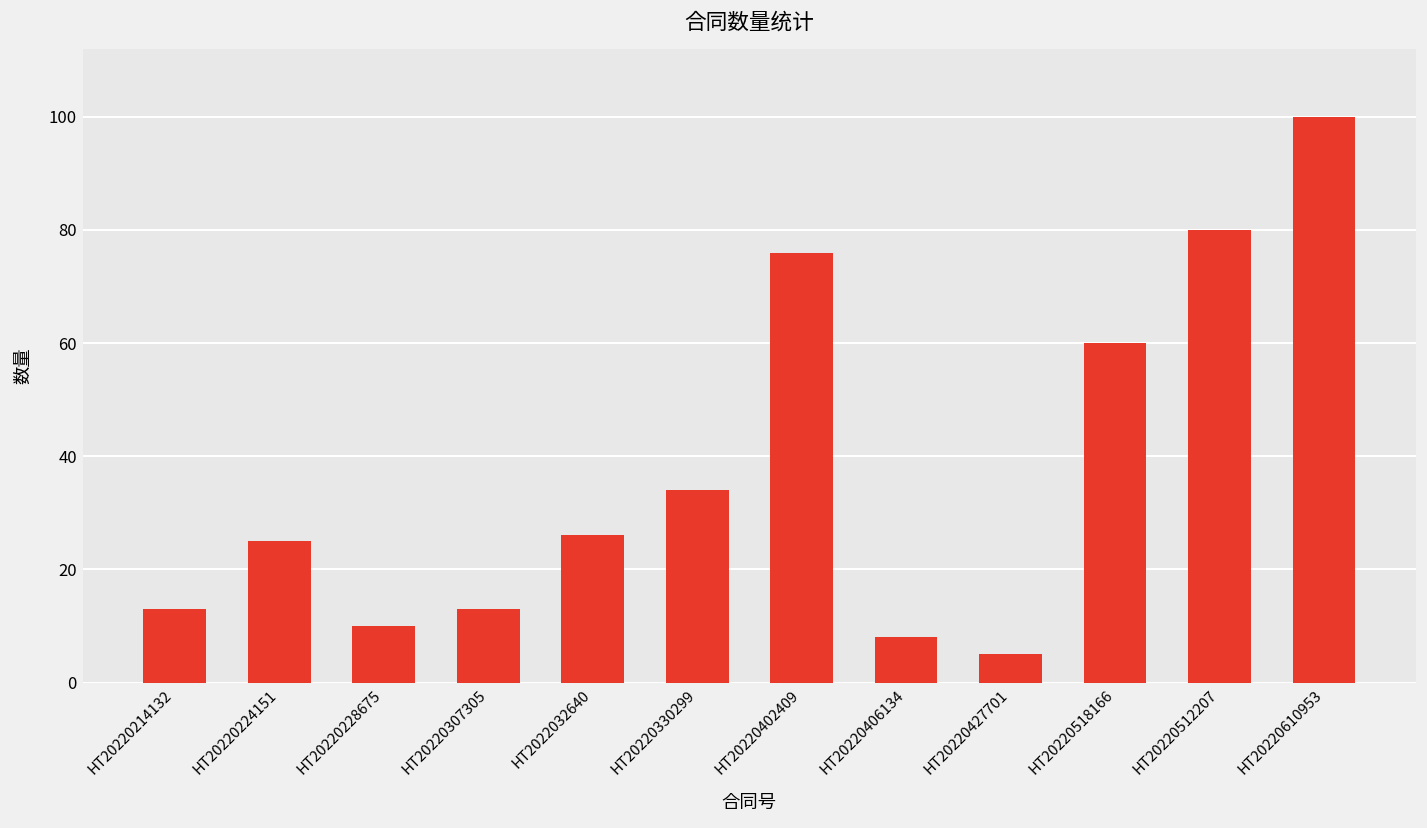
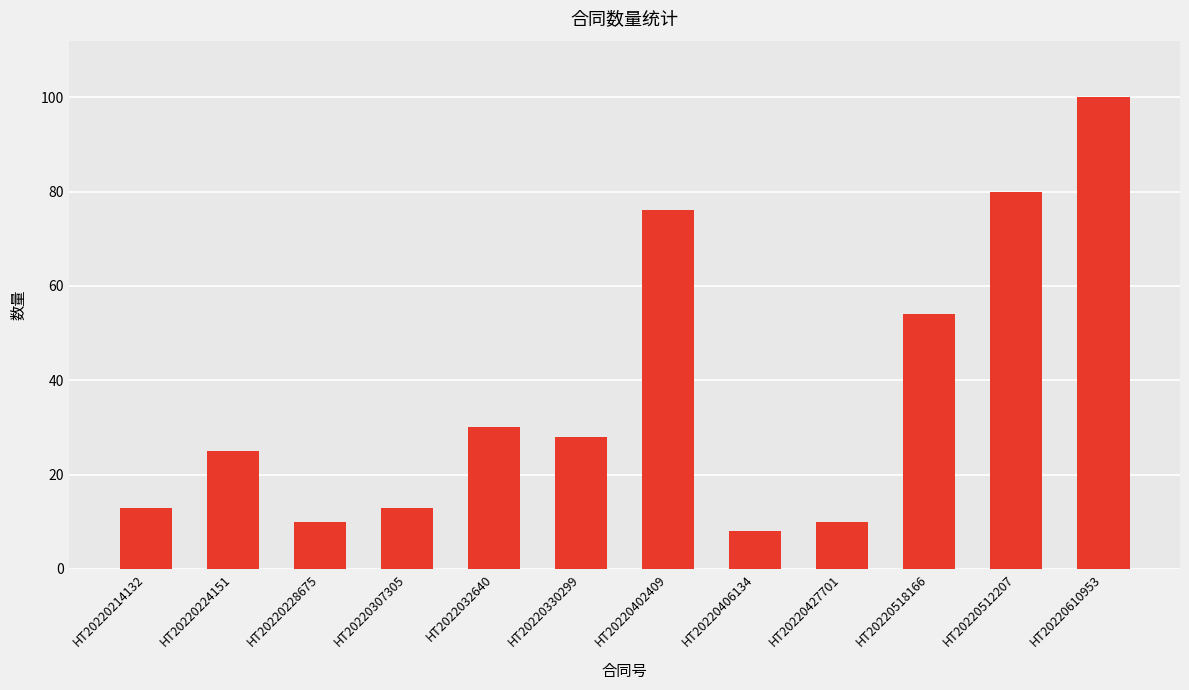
  {
    "HT20220214132": 13,
    "HT20220224151": 25,
    "HT20220228675": 10,
    "HT20220307305": 13,
-   "HT2022032640": 26,
-   "HT20220330299": 34,
+   "HT2022032640": 30,
+   "HT20220330299": 28,
    "HT20220402409": 76,
    "HT20220406134": 8,
-   "HT20220427701": 5,
-   "HT20220518166": 60,
+   "HT20220427701": 10,
+   "HT20220518166": 54,
    "HT20220512207": 80,
    "HT20220610953": 100
  }
